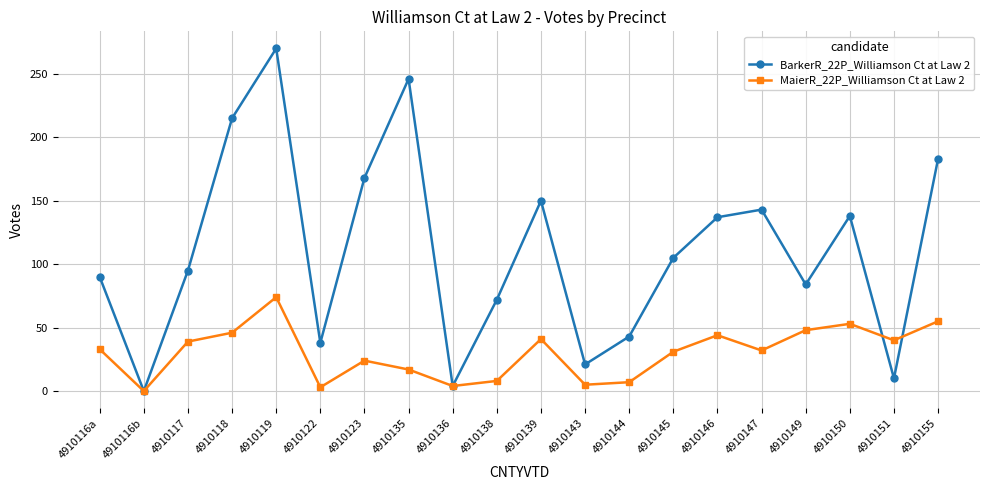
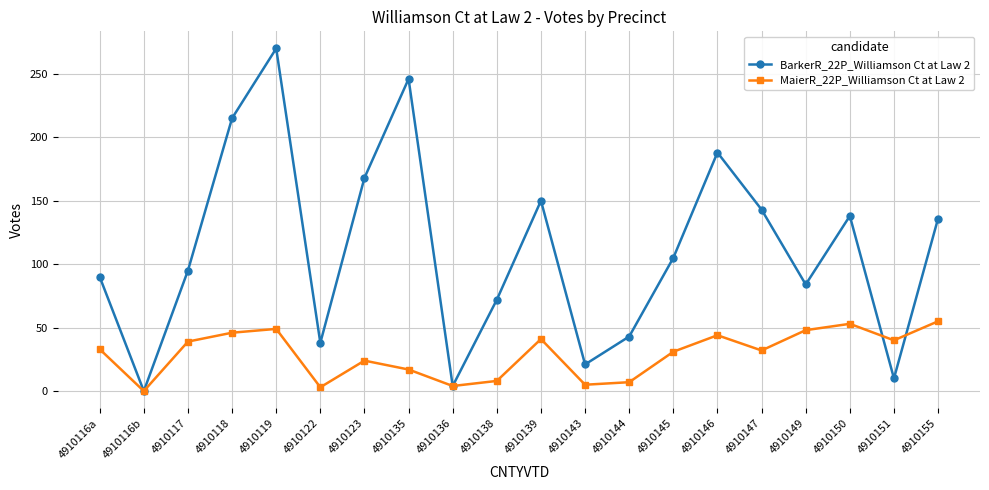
  {
    "BarkerR_22P_Williamson Ct at Law 2": {
      "4910116a": 90,
      "4910117": 95,
      "4910118": 215,
      "4910119": 270,
      "4910122": 38,
      "4910123": 168,
      "4910135": 246,
      "4910138": 72,
      "4910139": 150,
      "4910143": 21,
      "4910144": 43,
      "4910145": 105,
-     "4910146": 137,
+     "4910146": 188,
      "4910147": 143,
      "4910149": 84,
      "4910150": 138,
      "4910151": 10,
-     "4910155": 183
+     "4910155": 136
    },
    "MaierR_22P_Williamson Ct at Law 2": {
      "4910116a": 33,
      "4910117": 39,
      "4910118": 46,
-     "4910119": 74,
+     "4910119": 49,
      "4910122": 3,
      "4910123": 24,
      "4910135": 17,
      "4910138": 8,
      "4910139": 41,
      "4910143": 5,
      "4910144": 7,
      "4910145": 31,
      "4910146": 44,
      "4910147": 32,
      "4910149": 48,
      "4910150": 53,
      "4910151": 40,
      "4910155": 55
    }
  }
